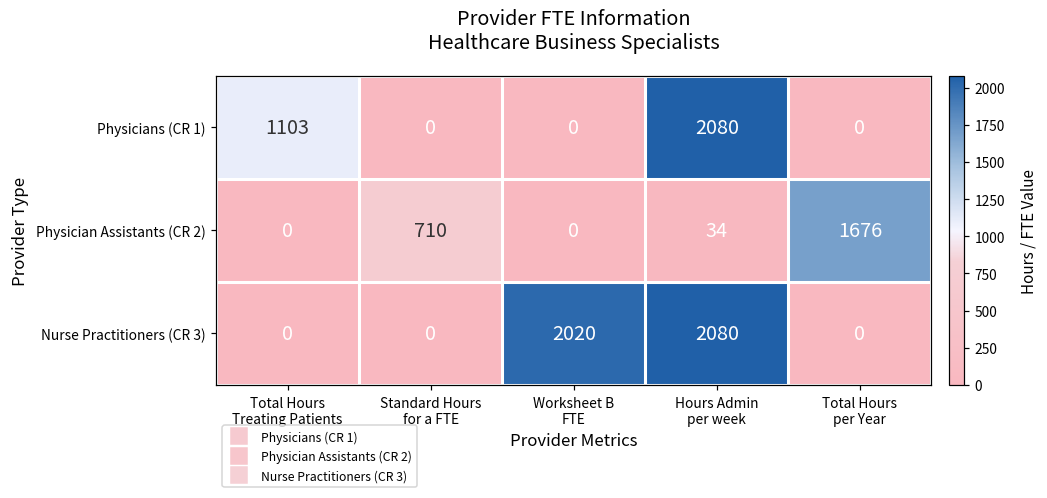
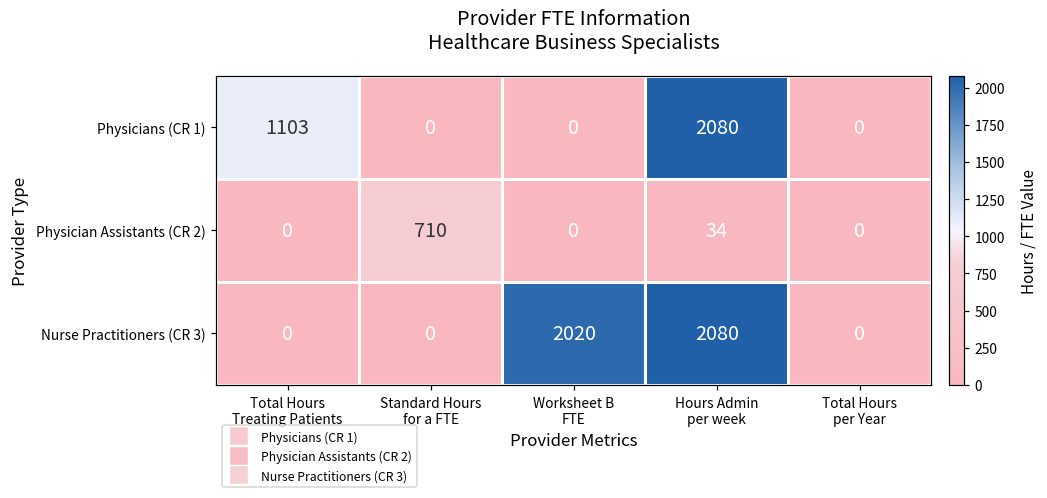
  {
    "Physicians (CR 1)": {
      "Total Hours Treating Patients": 1103,
      "Standard Hours for a FTE": 0,
      "Worksheet B FTE": 0,
      "Hours Admin per week": 2080,
      "Total Hours per Year": 0
    },
    "Physician Assistants (CR 2)": {
      "Total Hours Treating Patients": 0,
      "Standard Hours for a FTE": 710,
      "Worksheet B FTE": 0,
      "Hours Admin per week": 34,
-     "Total Hours per Year": 1676
+     "Total Hours per Year": 0
    },
    "Nurse Practitioners (CR 3)": {
      "Total Hours Treating Patients": 0,
      "Standard Hours for a FTE": 0,
      "Worksheet B FTE": 2020,
      "Hours Admin per week": 2080,
      "Total Hours per Year": 0
    }
  }
